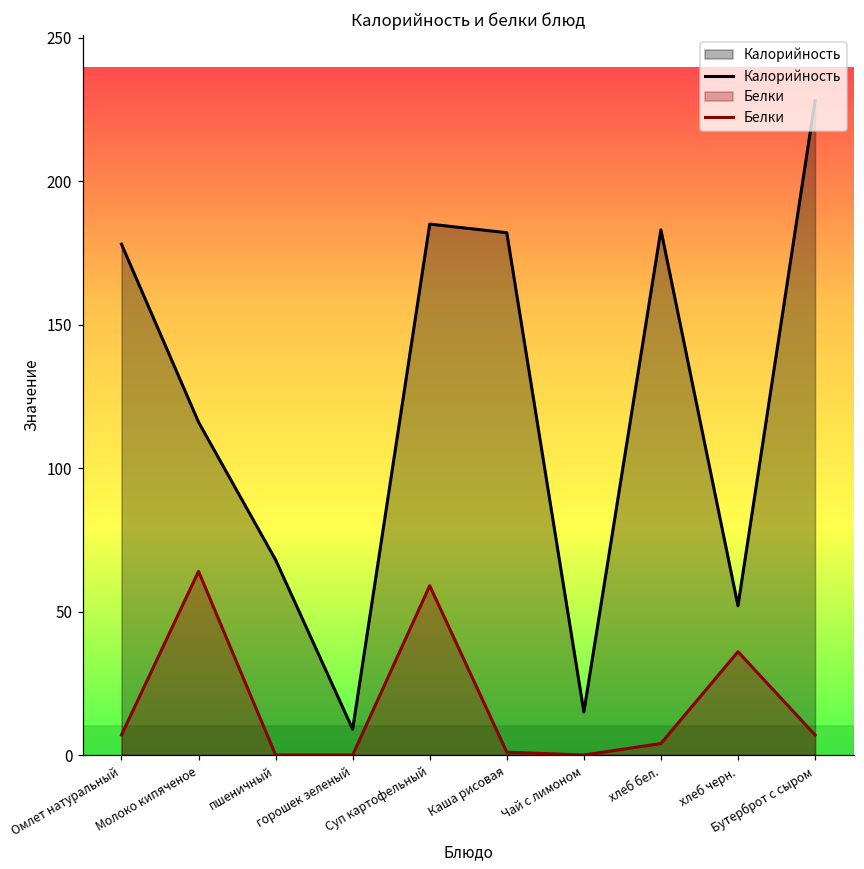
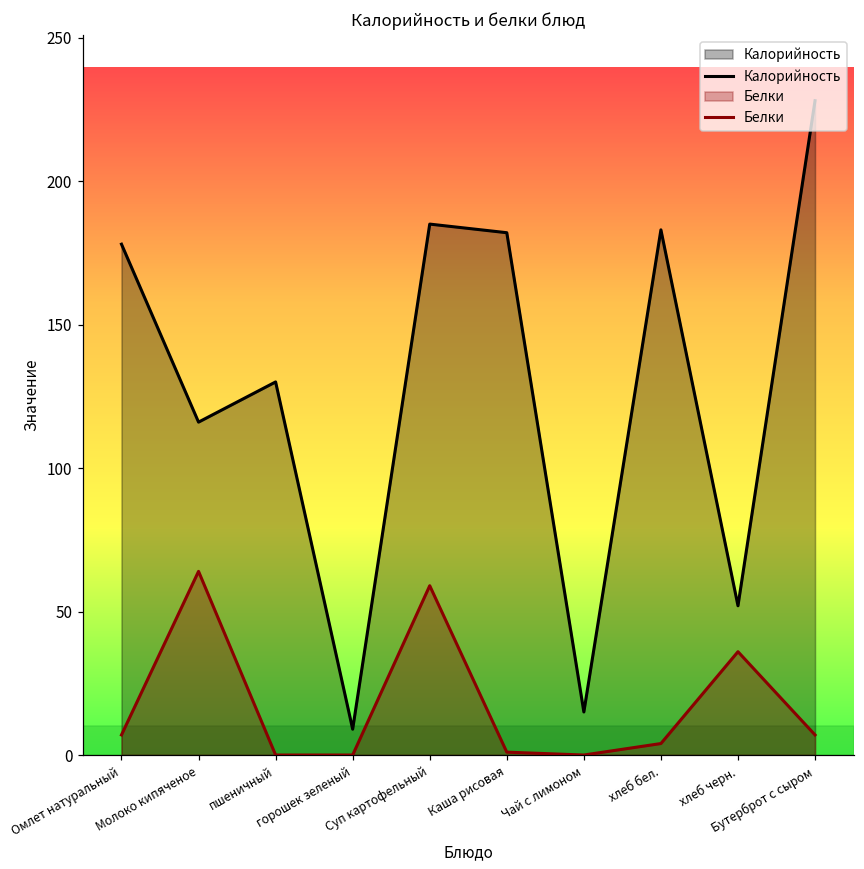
  {
    "Калорийность": {
      "Омлет натуральный": 178,
      "Молоко кипяченое": 116,
-     "пшеничный": 68,
+     "пшеничный": 130,
      "Суп картофельный": 185,
      "Каша рисовая": 182,
      "Чай с лимоном": 15,
      "хлеб бел.": 183,
      "хлеб черн.": 52
    },
    "Белки": {
      "Молоко кипяченое": 64,
      "Суп картофельный": 59,
      "хлеб черн.": 36
    }
  }
